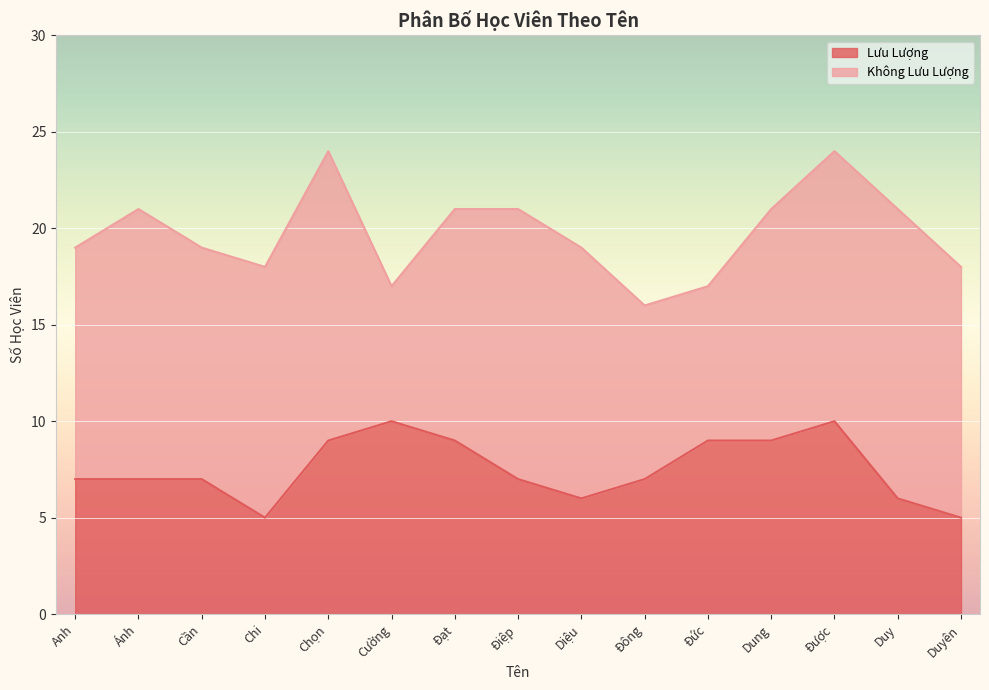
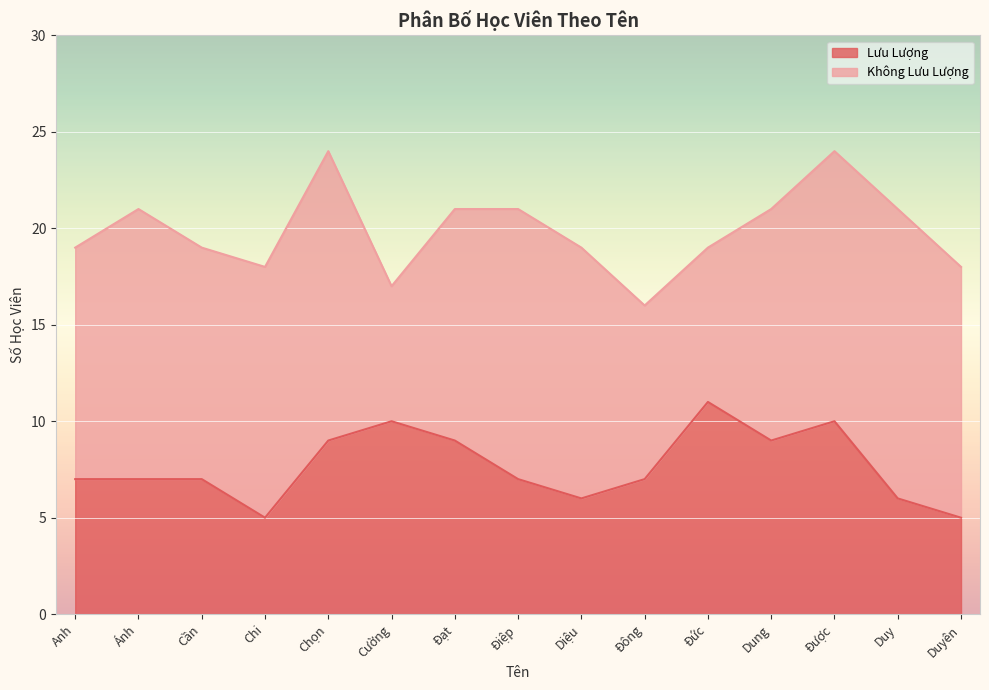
  {
    "Lưu Lượng": {
      "Anh": 7,
      "Ánh": 7,
      "Cần": 7,
      "Chi": 5,
      "Chọn": 9,
      "Cường": 10,
      "Đạt": 9,
      "Điệp": 7,
      "Diệu": 6,
      "Đông": 7,
-     "Đức": 9,
+     "Đức": 11,
      "Dung": 9,
      "Được": 10,
      "Duy": 6,
      "Duyên": 5
    },
    "Không Lưu Lượng": {
      "Anh": 12,
      "Ánh": 14,
      "Cần": 12,
      "Chi": 13,
      "Chọn": 15,
      "Cường": 7,
      "Đạt": 12,
      "Điệp": 14,
      "Diệu": 13,
      "Đông": 9,
      "Đức": 8,
      "Dung": 12,
      "Được": 14,
      "Duy": 15,
      "Duyên": 13
    }
  }
